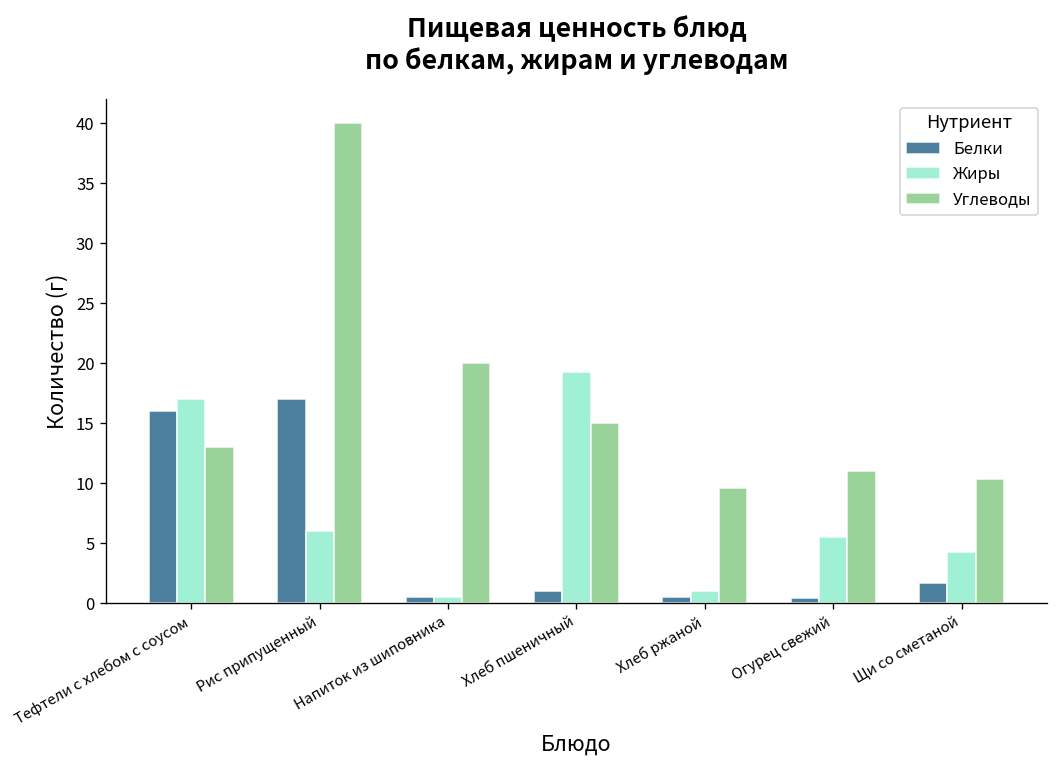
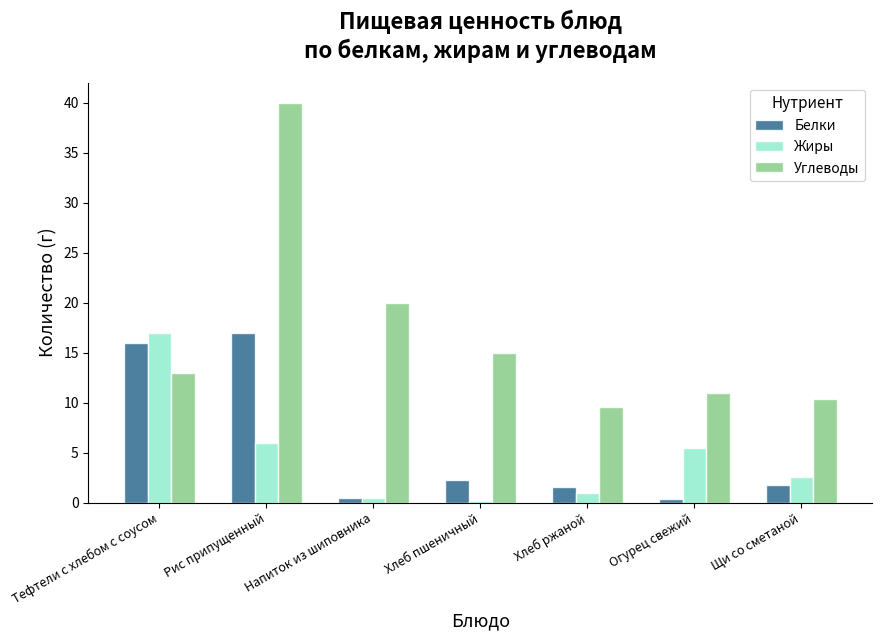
  {
    "Белки": {
      "Тефтели c хлебом с соусом": 16,
      "Рис припущенный": 17,
      "Напиток из шиповника": 1,
-     "Хлеб пшеничный": 1,
-     "Хлеб ржаной": 1,
+     "Хлеб пшеничный": 2,
+     "Хлеб ржаной": 2,
      "Огурец свежий": 0,
      "Щи со сметаной": 2
    },
    "Жиры": {
      "Тефтели c хлебом с соусом": 17,
      "Рис припущенный": 6,
      "Напиток из шиповника": 1,
-     "Хлеб пшеничный": 19,
+     "Хлеб пшеничный": 0,
      "Хлеб ржаной": 1,
      "Огурец свежий": 6,
-     "Щи со сметаной": 4
+     "Щи со сметаной": 3
    },
    "Углеводы": {
      "Тефтели c хлебом с соусом": 13,
      "Рис припущенный": 40,
      "Напиток из шиповника": 20,
      "Хлеб пшеничный": 15,
      "Хлеб ржаной": 10,
      "Огурец свежий": 11,
      "Щи со сметаной": 10
    }
  }
